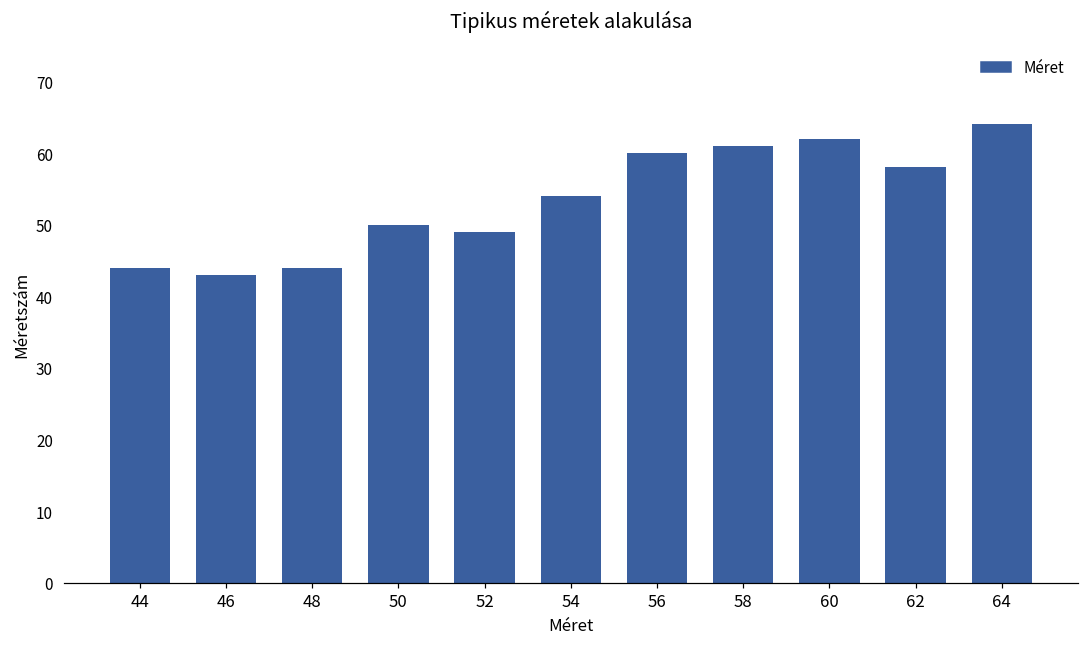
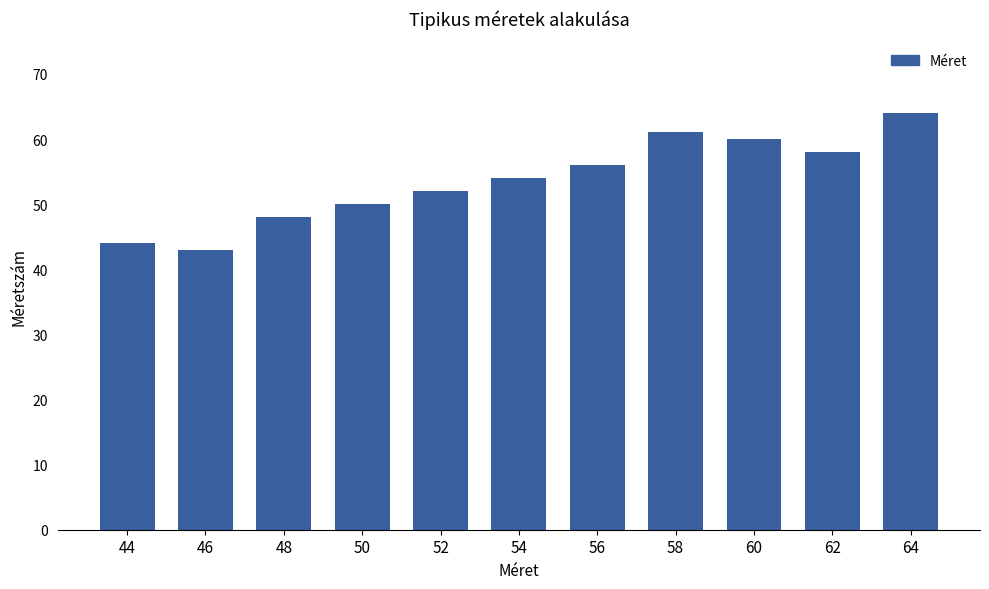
  {
    "44": 44,
    "46": 43,
-   "48": 44,
+   "48": 48,
    "50": 50,
-   "52": 49,
+   "52": 52,
    "54": 54,
-   "56": 60,
+   "56": 56,
    "58": 61,
-   "60": 62,
+   "60": 60,
    "62": 58,
    "64": 64
  }
